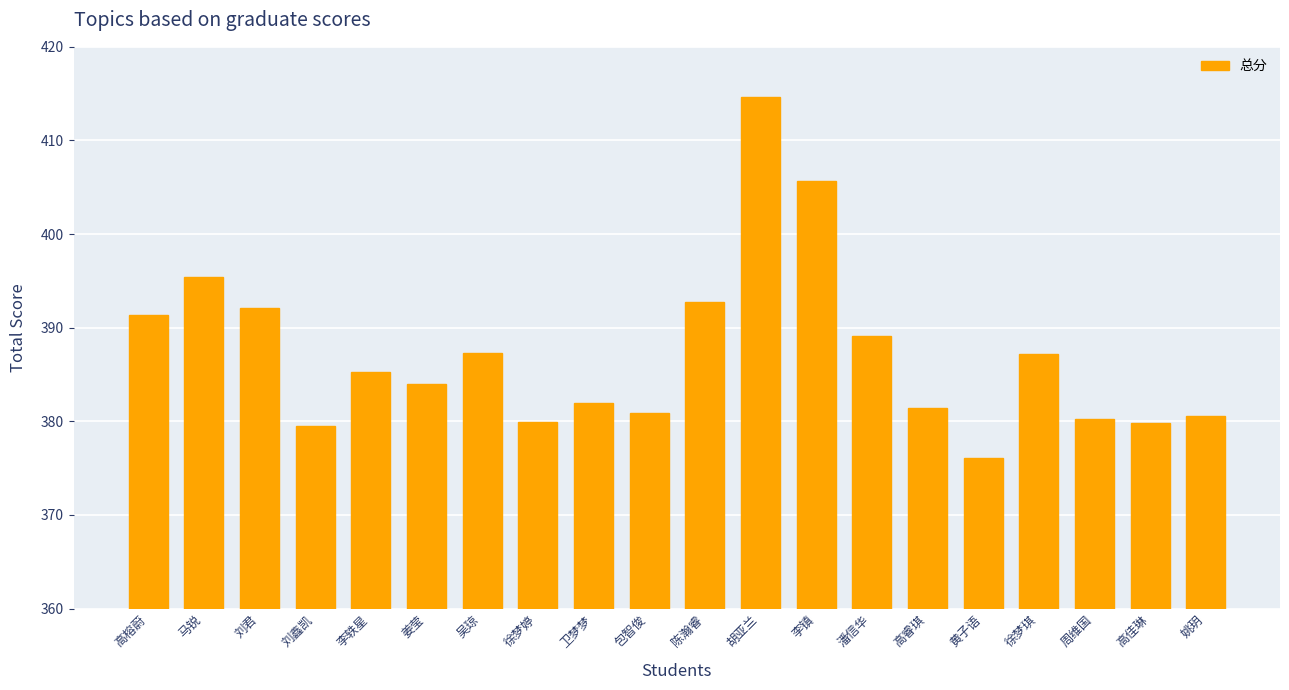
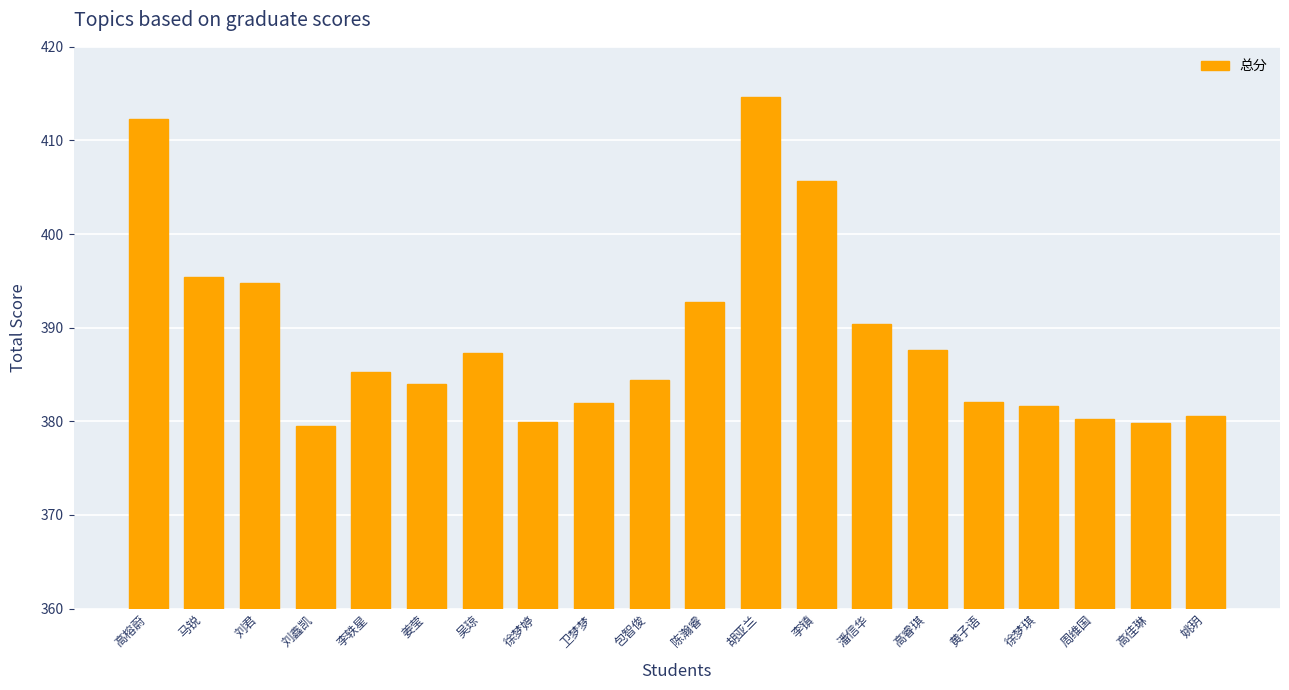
  {
-   "高榕蔚": 391,
+   "高榕蔚": 412,
    "马锐": 395,
-   "刘君": 392,
+   "刘君": 395,
    "刘鑫凯": 380,
    "李轶星": 385,
    "姜莹": 384,
    "吴琼": 387,
    "徐梦婷": 380,
    "卫梦梦": 382,
-   "包智俊": 381,
+   "包智俊": 384,
    "陈瀚睿": 393,
    "胡亚兰": 415,
    "李镇": 406,
-   "潘信华": 389,
-   "高睿琪": 381,
-   "黄子语": 376,
-   "徐梦琪": 387,
+   "潘信华": 390,
+   "高睿琪": 388,
+   "黄子语": 382,
+   "徐梦琪": 382,
    "周维国": 380,
    "高佳琳": 380,
    "姚玥": 381
  }
